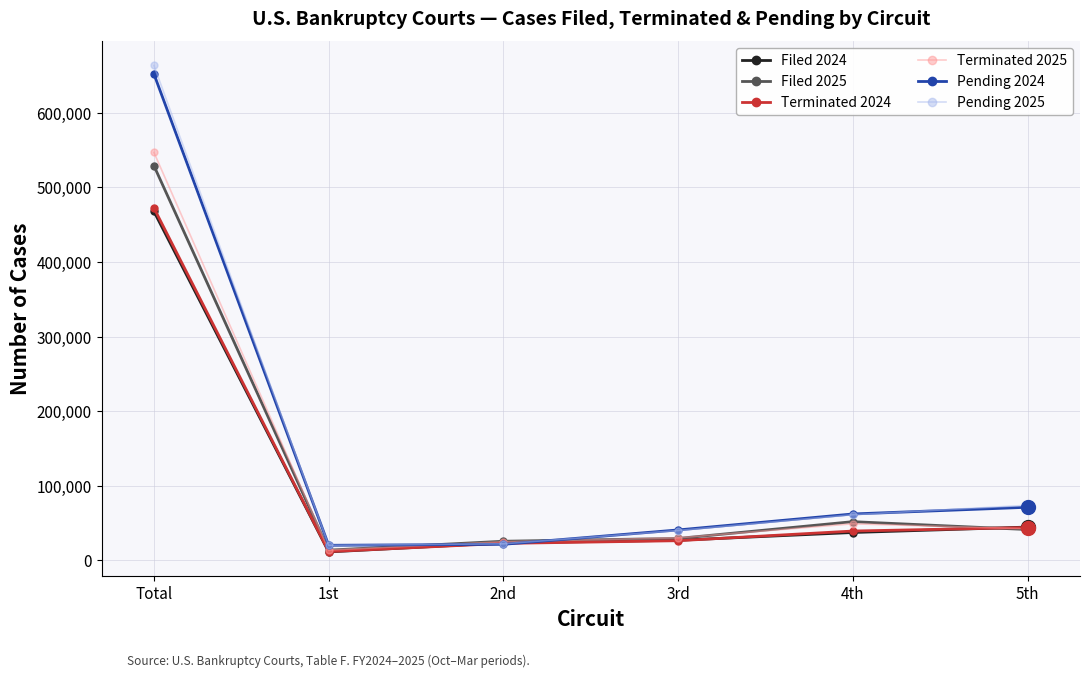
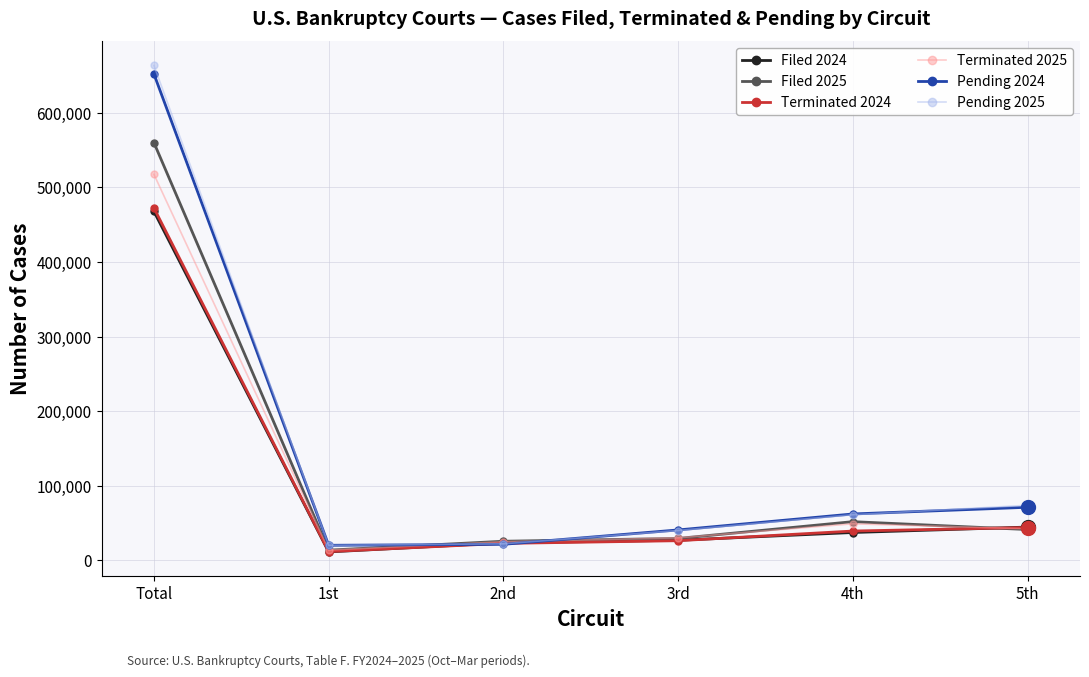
  {
    "Filed 2025": {
-     "Total": "530,000"
+     "Total": "560,000"
    },
    "Terminated 2024": {
      "Total": "470,000"
    },
    "Terminated 2025": {
-     "Total": "550,000"
+     "Total": "520,000"
    },
    "Pending 2025": {
      "Total": "660,000"
    }
  }
